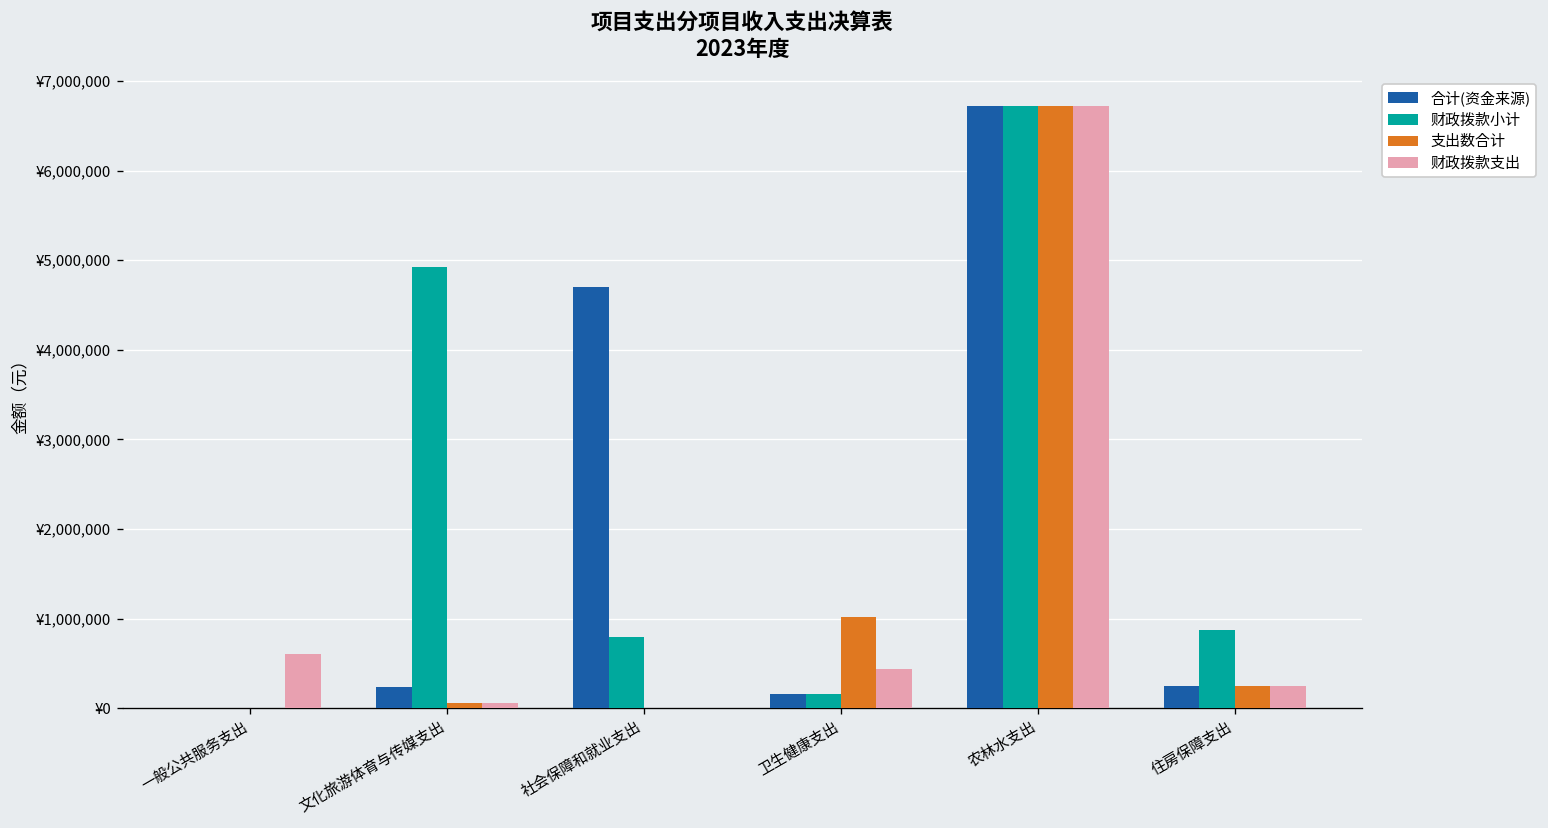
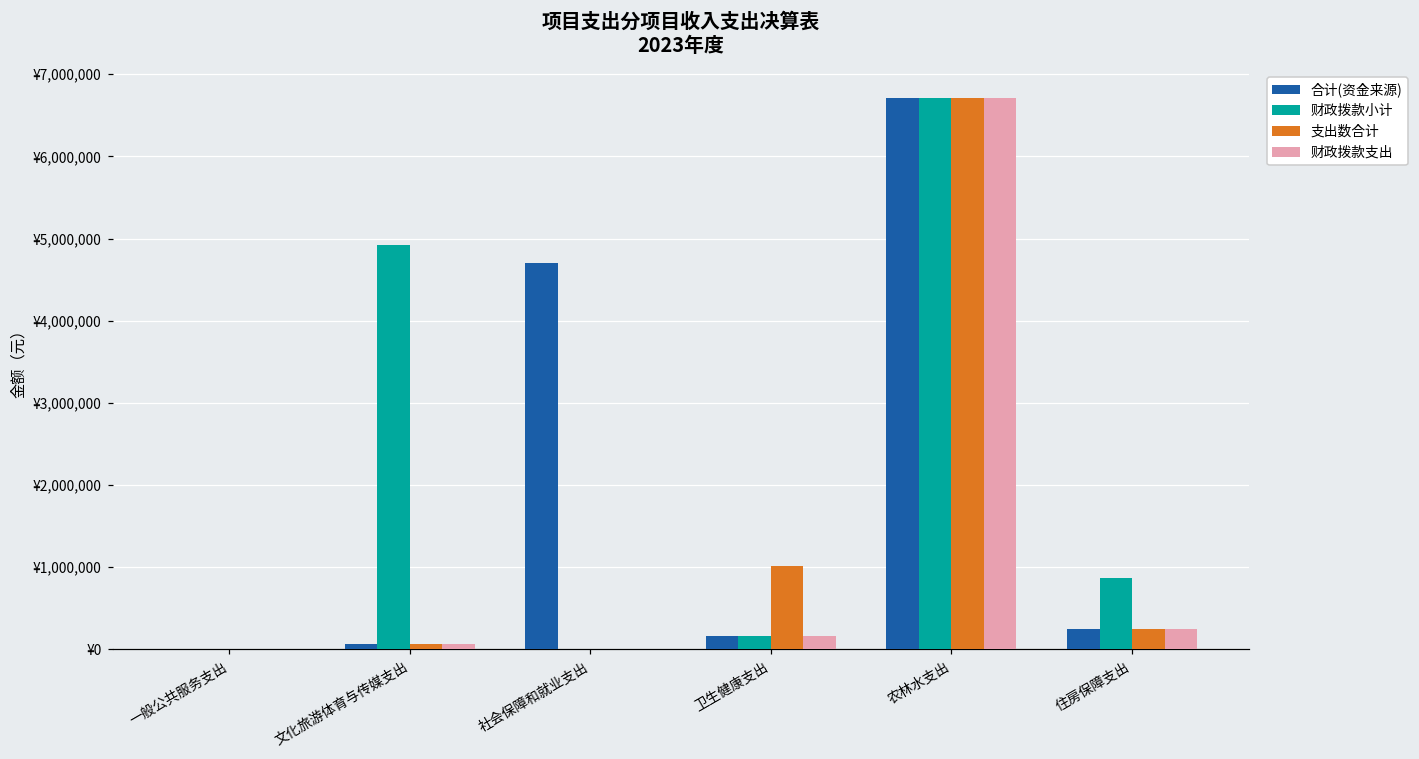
  {
    "合计(资金来源)": {
-     "文化旅游体育与传媒支出": "¥200,000",
+     "文化旅游体育与传媒支出": "¥100,000",
      "社会保障和就业支出": "¥4,700,000",
      "卫生健康支出": "¥200,000",
      "农林水支出": "¥6,700,000",
      "住房保障支出": "¥200,000"
    },
    "财政拨款小计": {
      "文化旅游体育与传媒支出": "¥4,900,000",
-     "社会保障和就业支出": "¥800,000",
+     "社会保障和就业支出": "¥0",
      "卫生健康支出": "¥200,000",
      "农林水支出": "¥6,700,000",
      "住房保障支出": "¥900,000"
    },
    "支出数合计": {
      "文化旅游体育与传媒支出": "¥100,000",
      "卫生健康支出": "¥1,000,000",
      "农林水支出": "¥6,700,000",
      "住房保障支出": "¥200,000"
    },
    "财政拨款支出": {
-     "一般公共服务支出": "¥600,000",
+     "一般公共服务支出": "¥0",
      "文化旅游体育与传媒支出": "¥100,000",
-     "卫生健康支出": "¥400,000",
+     "卫生健康支出": "¥200,000",
      "农林水支出": "¥6,700,000",
      "住房保障支出": "¥200,000"
    }
  }
